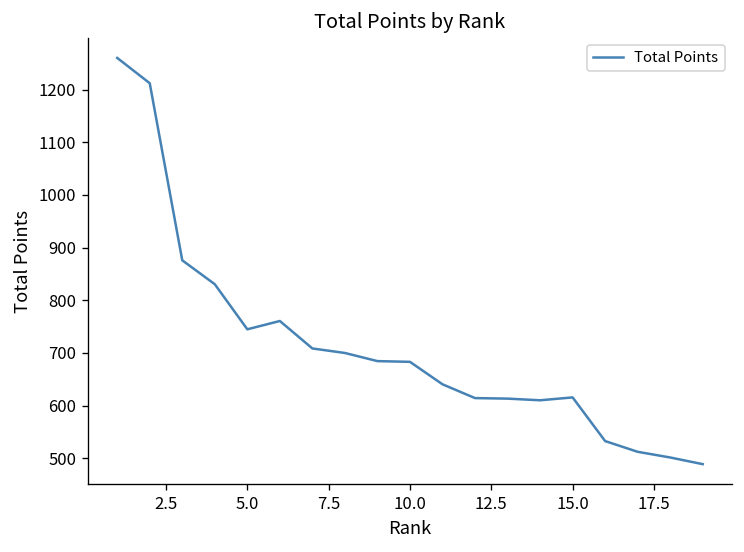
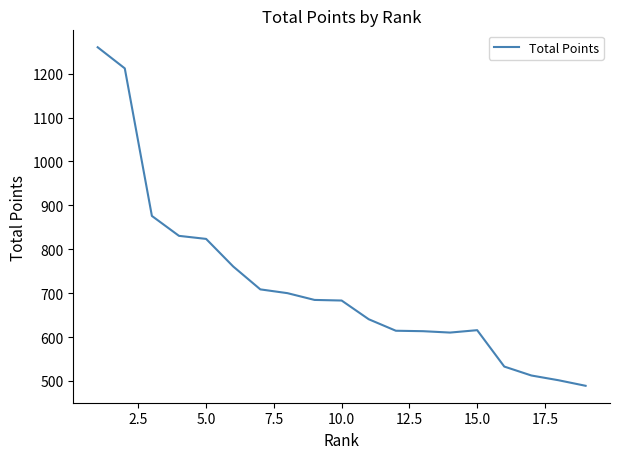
  {
-   "5.0": 740,
+   "5.0": 820,
    "10.0": 680,
    "15.0": 620
  }
